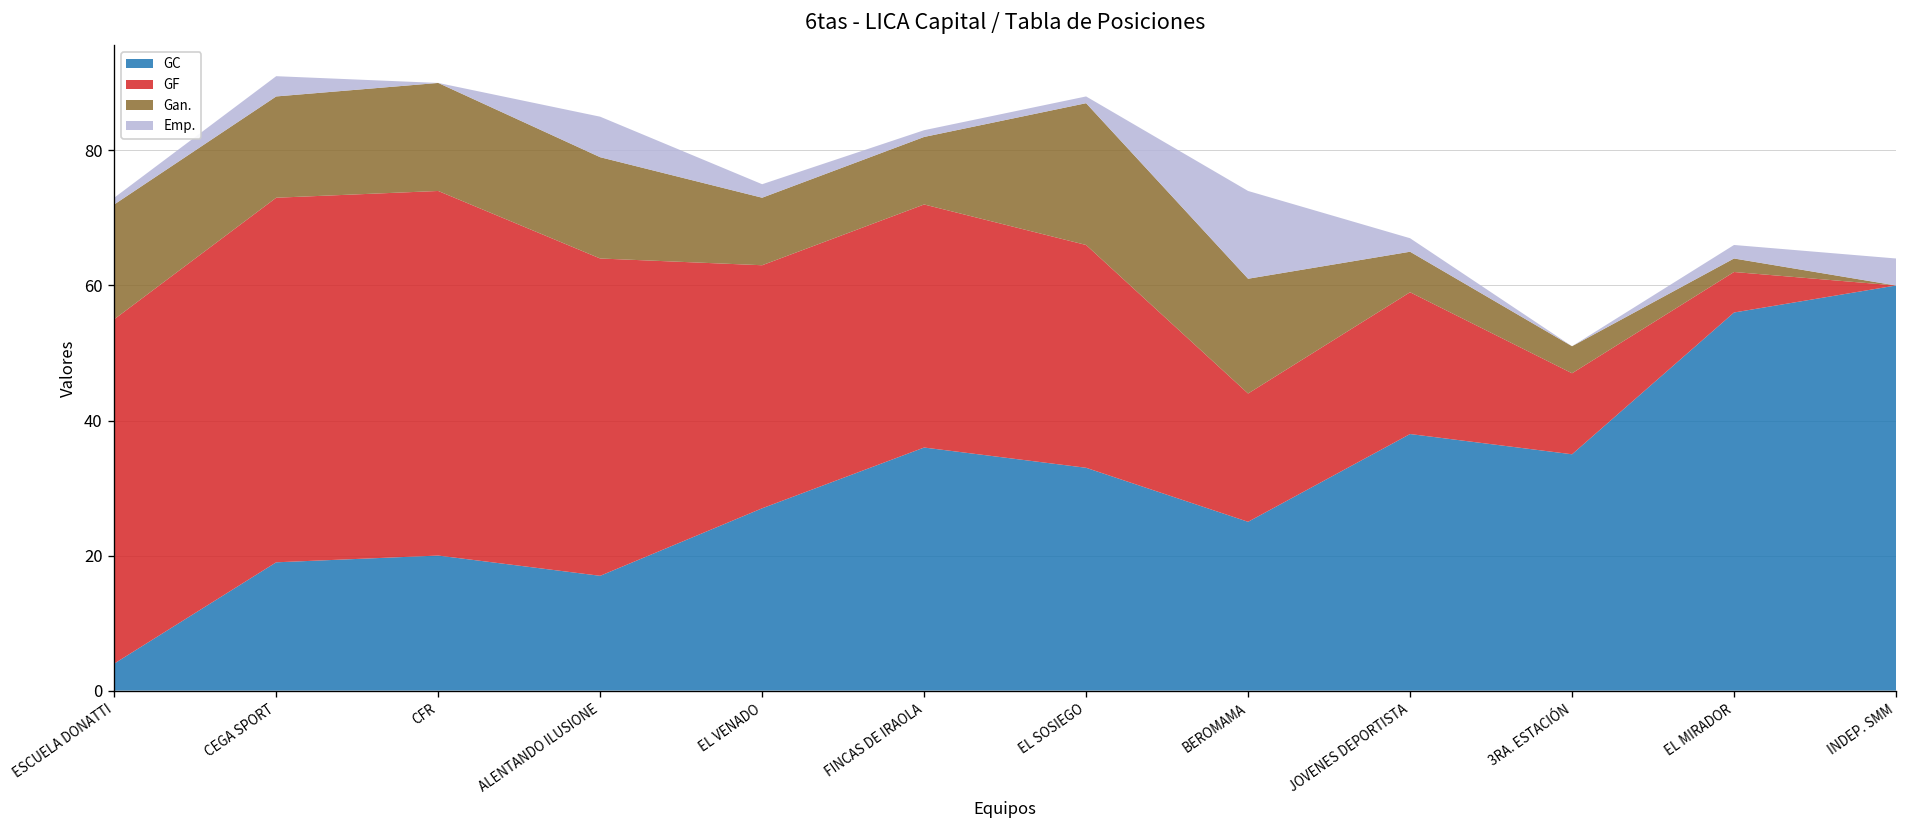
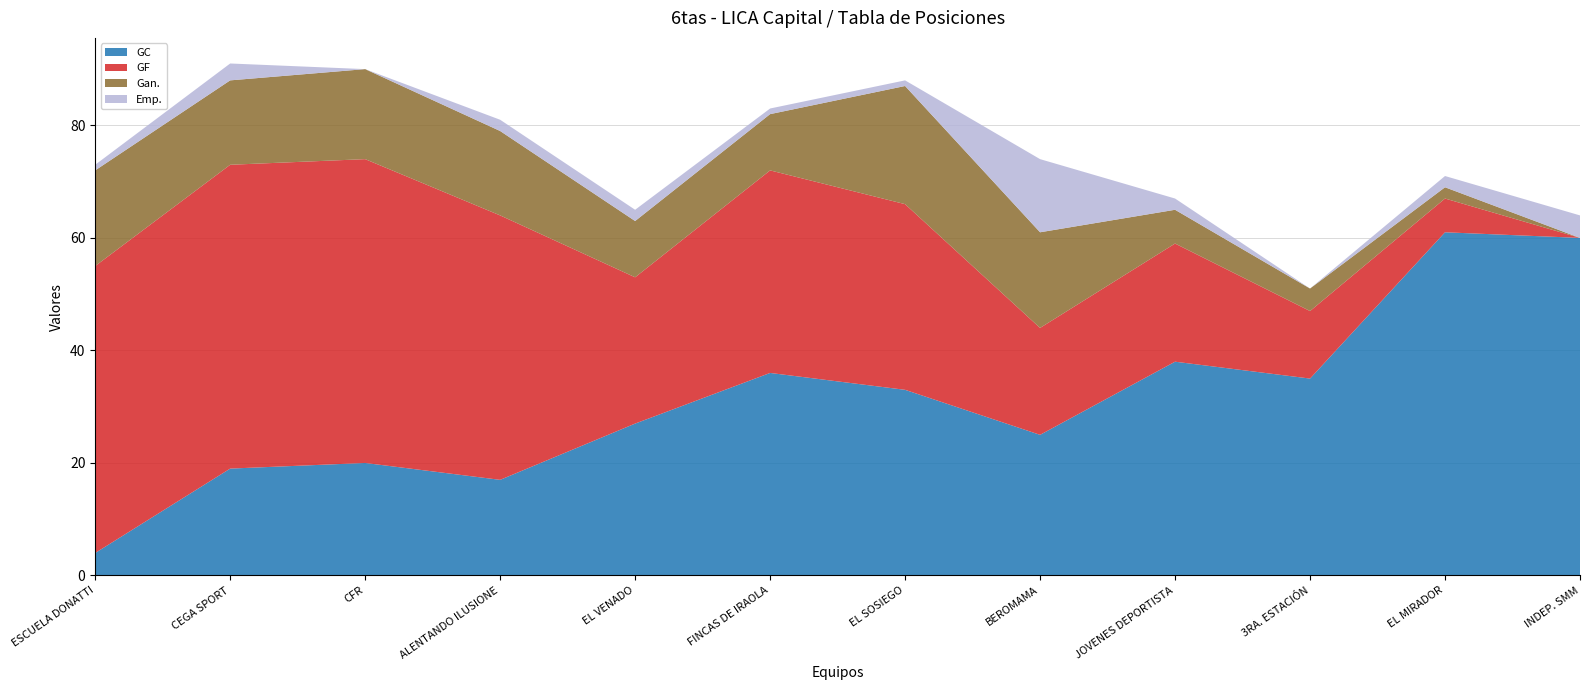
  {
    "GC": {
      "ESCUELA DONATTI": 4,
      "CEGA SPORT": 19,
      "CFR": 20,
      "ALENTANDO ILUSIONE": 17,
      "EL VENADO": 27,
      "FINCAS DE IRAOLA": 36,
      "EL SOSIEGO": 33,
      "BEROMAMA": 25,
      "JOVENES DEPORTISTA": 38,
      "3RA. ESTACIÓN": 35,
-     "EL MIRADOR": 56
+     "EL MIRADOR": 61
    },
    "GF": {
      "ESCUELA DONATTI": 51,
      "CEGA SPORT": 54,
      "CFR": 54,
      "ALENTANDO ILUSIONE": 47,
-     "EL VENADO": 36,
+     "EL VENADO": 26,
      "FINCAS DE IRAOLA": 36,
      "EL SOSIEGO": 33,
      "BEROMAMA": 19,
      "JOVENES DEPORTISTA": 21,
      "3RA. ESTACIÓN": 12,
      "EL MIRADOR": 6
    },
    "Gan.": {
      "ESCUELA DONATTI": 17,
      "CEGA SPORT": 15,
      "ALENTANDO ILUSIONE": 15,
      "EL VENADO": 10,
      "FINCAS DE IRAOLA": 10,
      "EL SOSIEGO": 21,
      "BEROMAMA": 17,
      "JOVENES DEPORTISTA": 6,
      "EL MIRADOR": 2
    },
    "Emp.": {
      "ESCUELA DONATTI": 1,
      "CEGA SPORT": 3,
-     "ALENTANDO ILUSIONE": 6,
+     "ALENTANDO ILUSIONE": 2,
      "EL VENADO": 2,
      "FINCAS DE IRAOLA": 1,
      "EL SOSIEGO": 1,
      "BEROMAMA": 13,
      "JOVENES DEPORTISTA": 2,
      "EL MIRADOR": 2,
      "INDEP. SMM": 4
    }
  }
